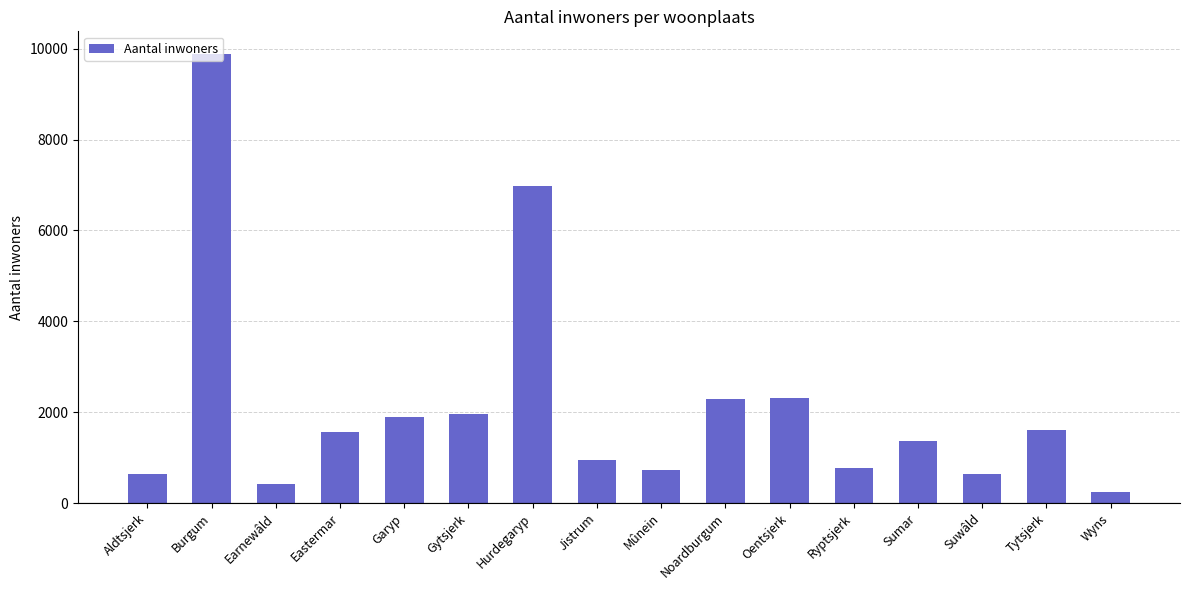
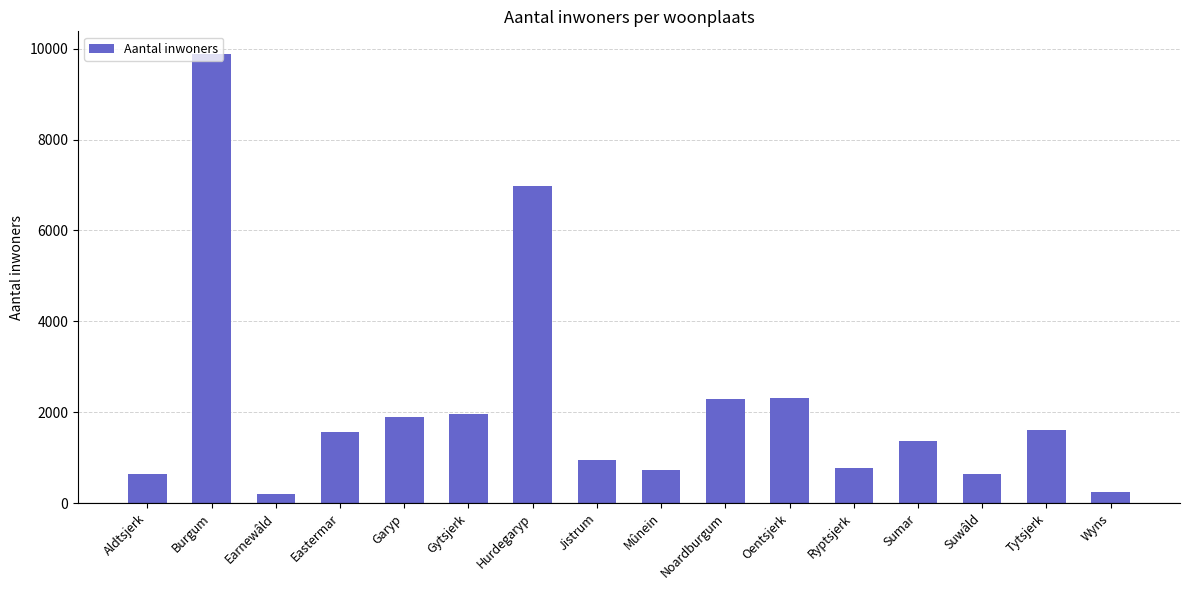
  {
    "Aldtsjerk": 600,
-   "Earnewâld": 400,
+   "Earnewâld": 200,
    "Eastermar": 1600,
    "Garyp": 1900,
    "Gytsjerk": 2000,
    "Hurdegaryp": 7000,
    "Jistrum": 900,
    "Mûnein": 700,
    "Noardburgum": 2300,
    "Oentsjerk": 2300,
    "Ryptsjerk": 800,
    "Sumar": 1400,
    "Suwâld": 600,
    "Tytsjerk": 1600,
    "Wyns": 200
  }
